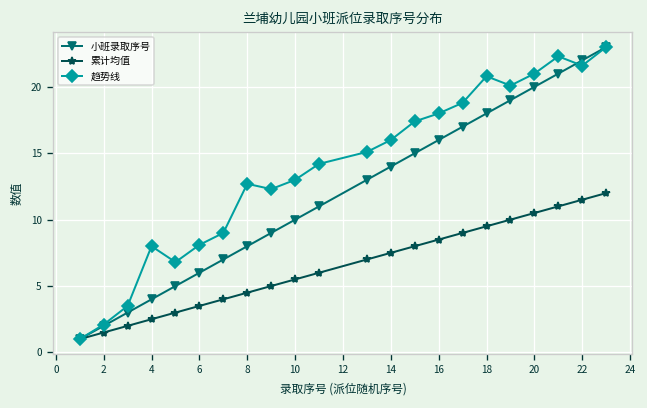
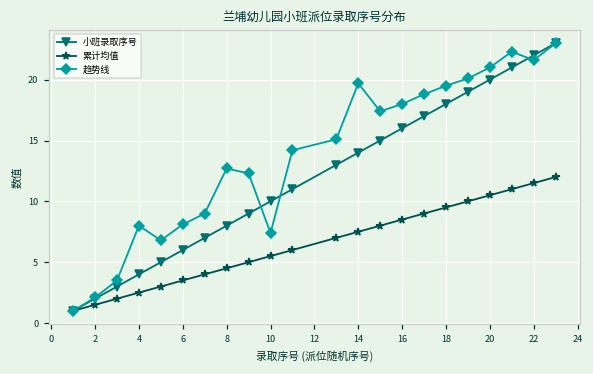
  {
    "趋势线": {
      "4": 8.0,
      "6": 8.1,
      "8": 12.7,
-     "10": 13.0,
-     "14": 16.0,
+     "10": 7.4,
+     "14": 19.7,
      "16": 18.0,
-     "18": 20.8,
+     "18": 19.5,
      "20": 21.0,
      "22": 21.6
    }
  }
